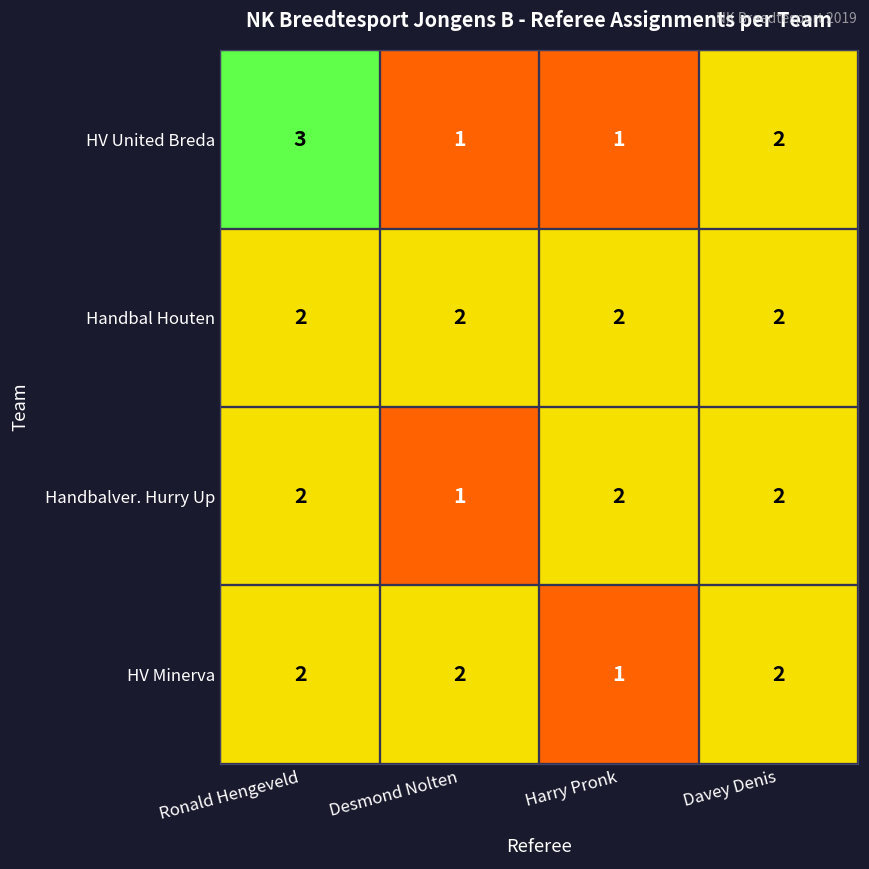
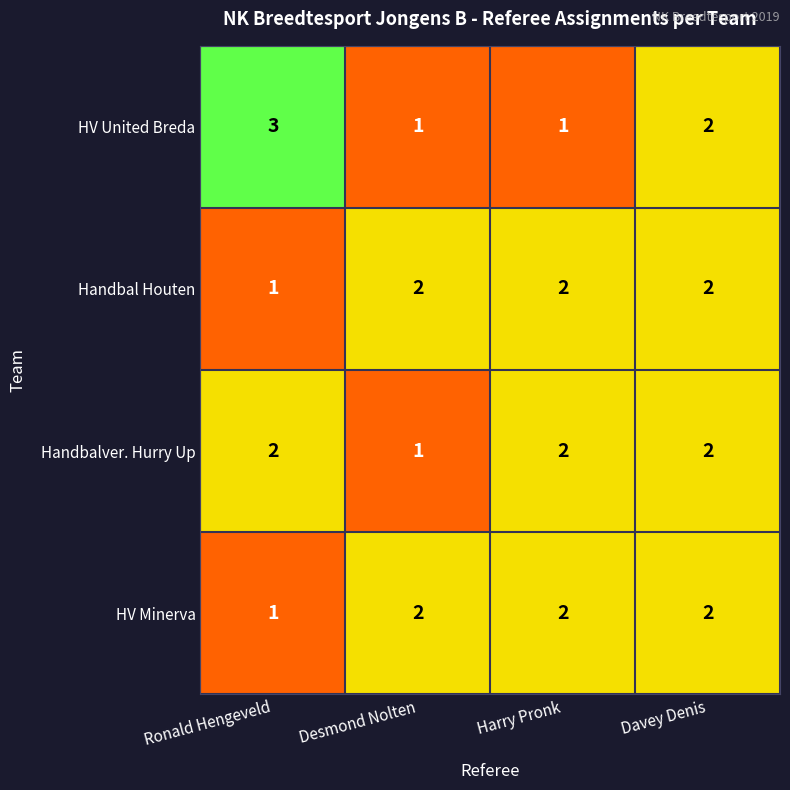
  {
    "HV United Breda": {
      "Ronald Hengeveld": 3,
      "Desmond Nolten": 1,
      "Harry Pronk": 1,
      "Davey Denis": 2
    },
    "Handbal Houten": {
-     "Ronald Hengeveld": 2,
+     "Ronald Hengeveld": 1,
      "Desmond Nolten": 2,
      "Harry Pronk": 2,
      "Davey Denis": 2
    },
    "Handbalver. Hurry Up": {
      "Ronald Hengeveld": 2,
      "Desmond Nolten": 1,
      "Harry Pronk": 2,
      "Davey Denis": 2
    },
    "HV Minerva": {
-     "Ronald Hengeveld": 2,
+     "Ronald Hengeveld": 1,
      "Desmond Nolten": 2,
-     "Harry Pronk": 1,
+     "Harry Pronk": 2,
      "Davey Denis": 2
    }
  }
